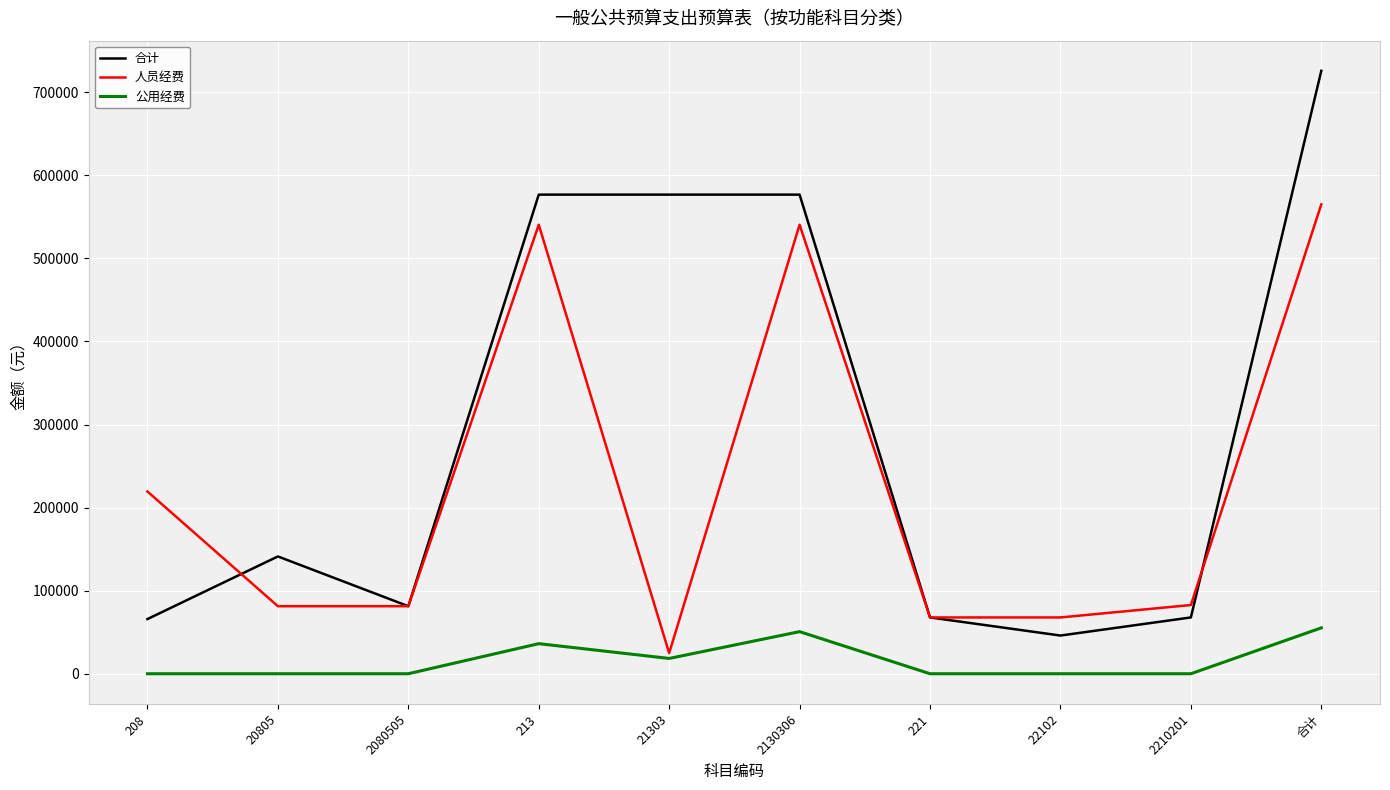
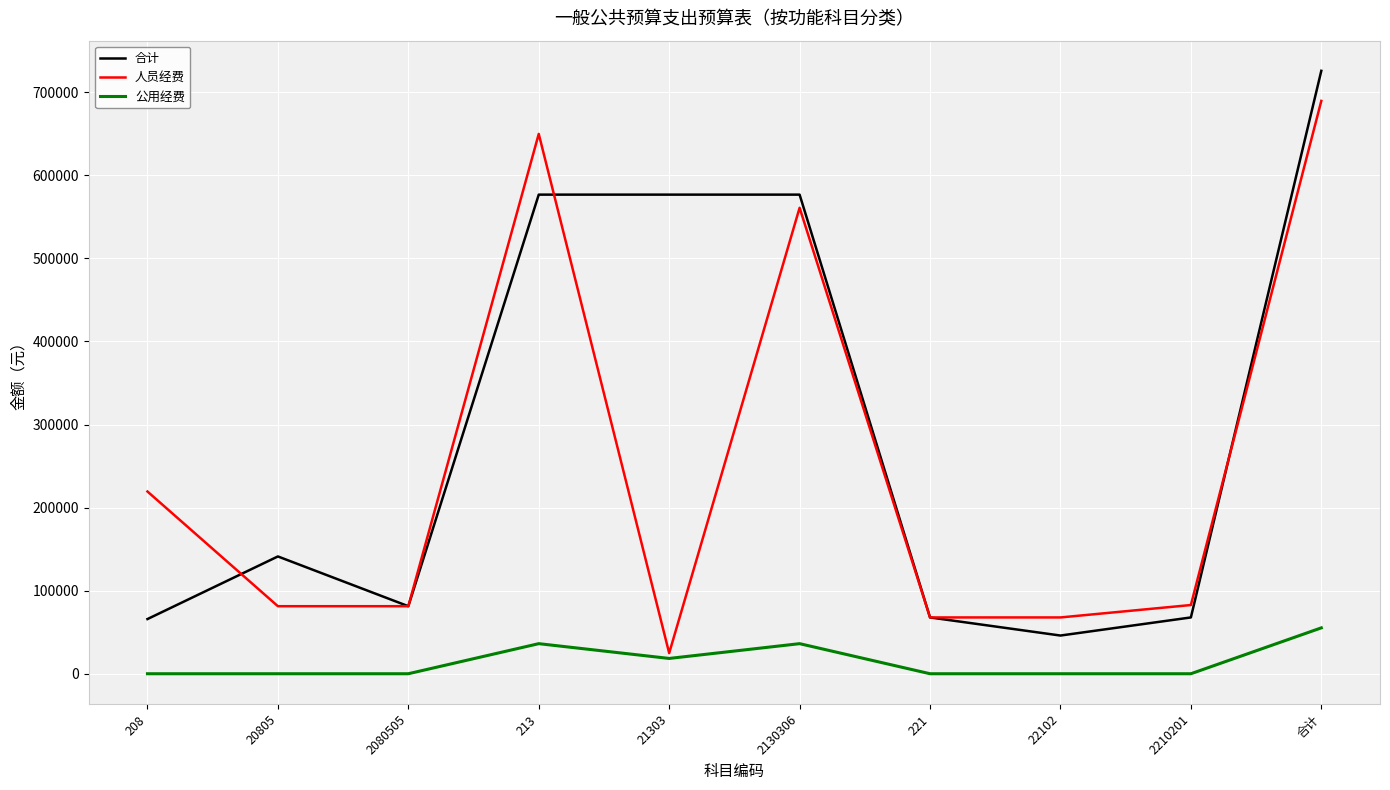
  {
    "合计": {
      "208": 70000,
      "20805": 140000,
      "213": 580000,
      "21303": 580000,
      "2130306": 580000,
      "22102": 50000,
      "2210201": 70000,
      "合计": 730000
    },
    "人员经费": {
      "208": 220000,
      "20805": 80000,
-     "213": 540000,
+     "213": 650000,
      "21303": 20000,
-     "2130306": 540000,
+     "2130306": 560000,
      "22102": 70000,
      "2210201": 80000,
-     "合计": 570000
+     "合计": 690000
    },
    "公用经费": {
      "208": 0,
      "20805": 0,
      "2080505": 0,
      "213": 40000,
      "21303": 20000,
-     "2130306": 50000,
+     "2130306": 40000,
      "221": 0,
      "22102": 0,
      "2210201": 0,
      "合计": 60000
    }
  }
